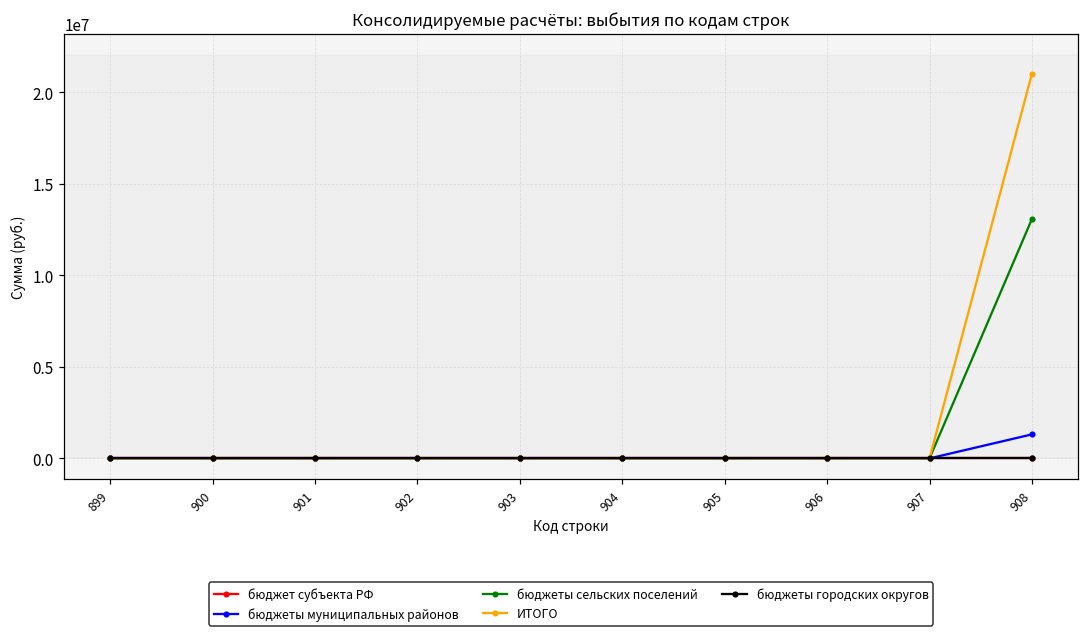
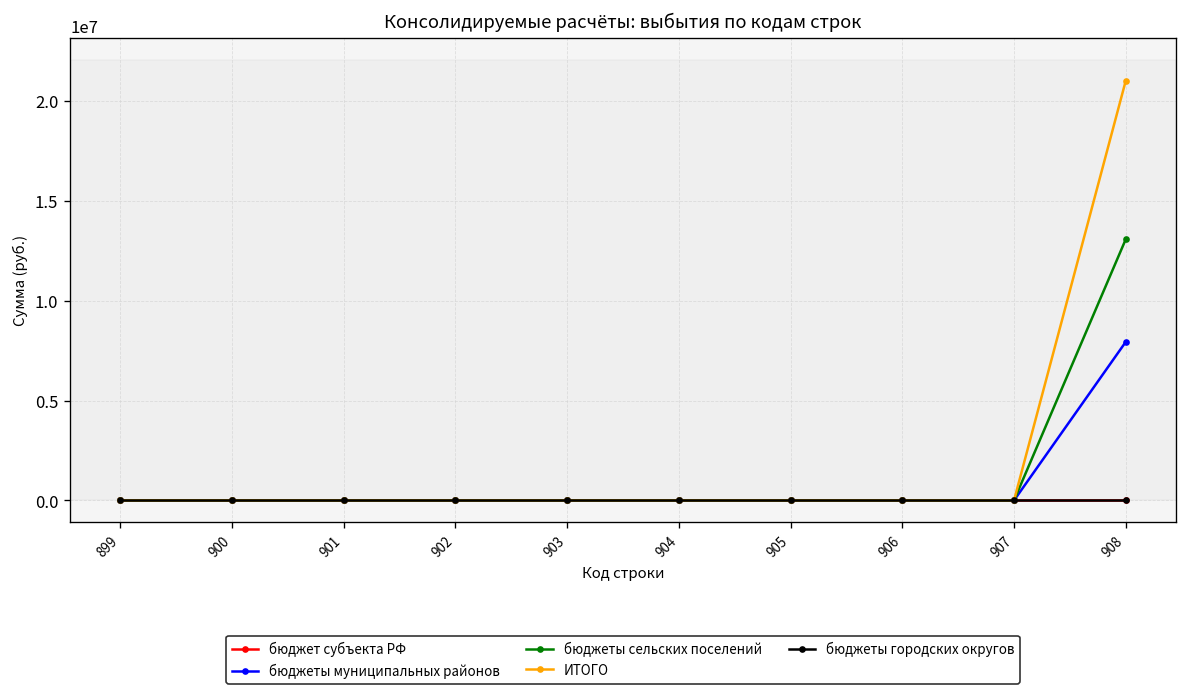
  {
    "бюджеты городских округов": {
      "908": 0
    },
    "бюджеты муниципальных районов": {
-     "908": 1300000
+     "908": 7900000
    },
    "бюджеты сельских поселений": {
      "908": 13100000
    },
    "ИТОГО": {
      "908": 21000000
    }
  }
